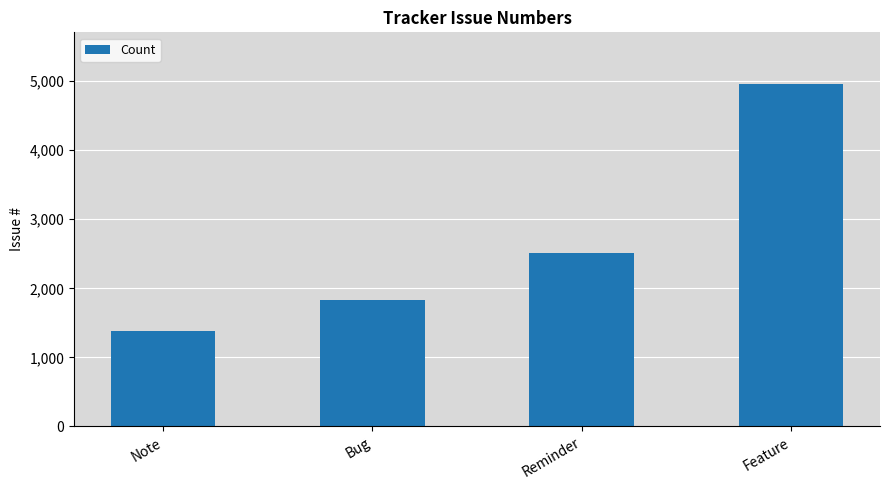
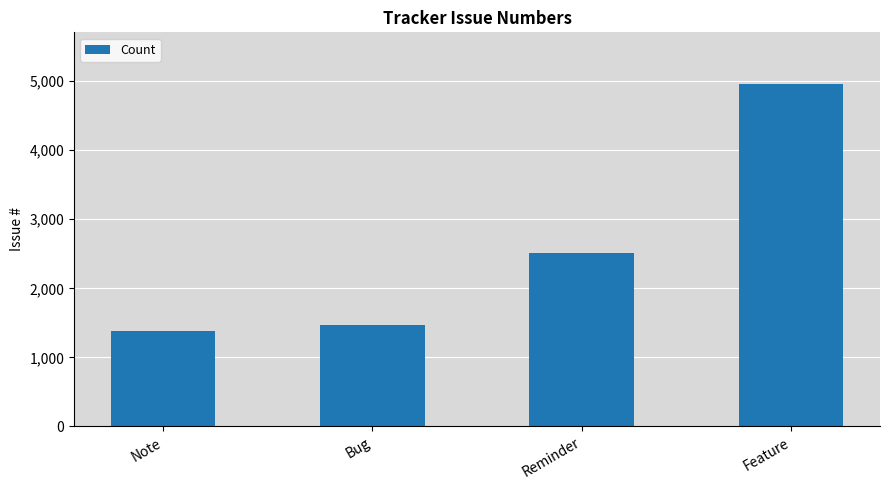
  {
    "Note": "1,400",
-   "Bug": "1,800",
+   "Bug": "1,500",
    "Reminder": "2,500",
    "Feature": "5,000"
  }
